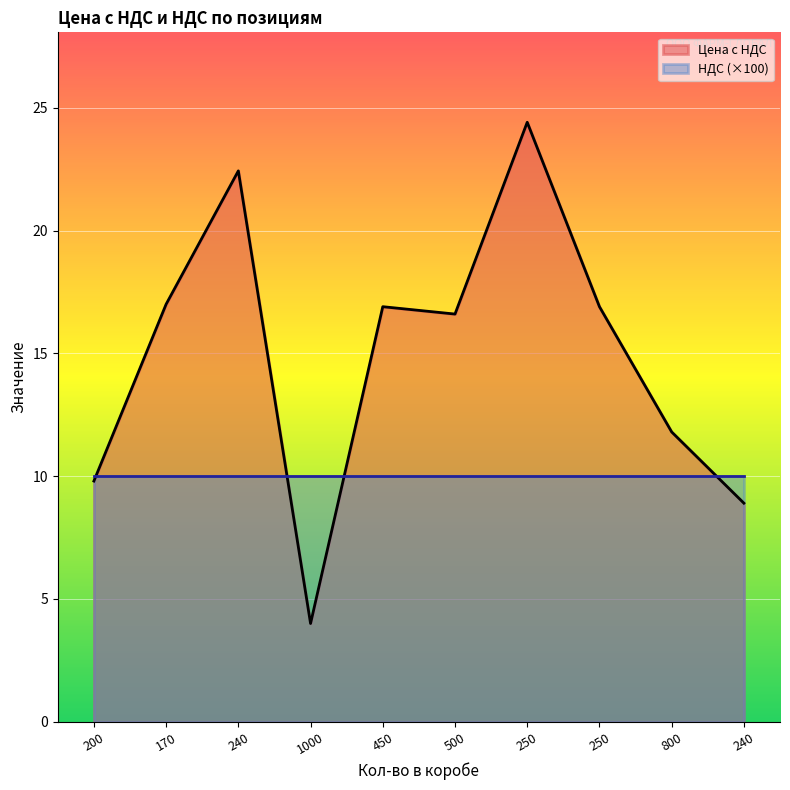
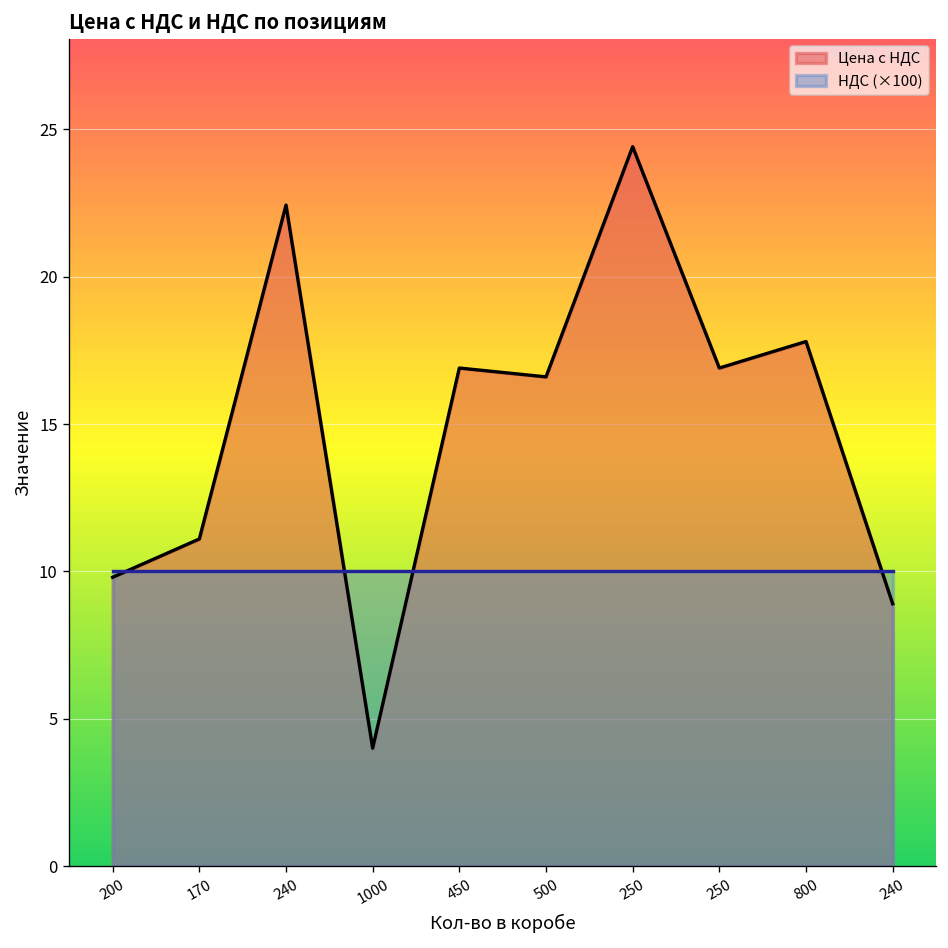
  {
    "Цена с НДС": {
      "200": 9.8,
-     "170": 17.0,
+     "170": 11.1,
      "1000": 4.0,
      "450": 16.9,
      "500": 16.6,
-     "800": 11.8
+     "800": 17.8
    },
    "НДС (×100)": {
      "200": 10.0,
      "170": 10.0,
      "1000": 10.0,
      "450": 10.0,
      "500": 10.0,
      "800": 10.0
    }
  }
